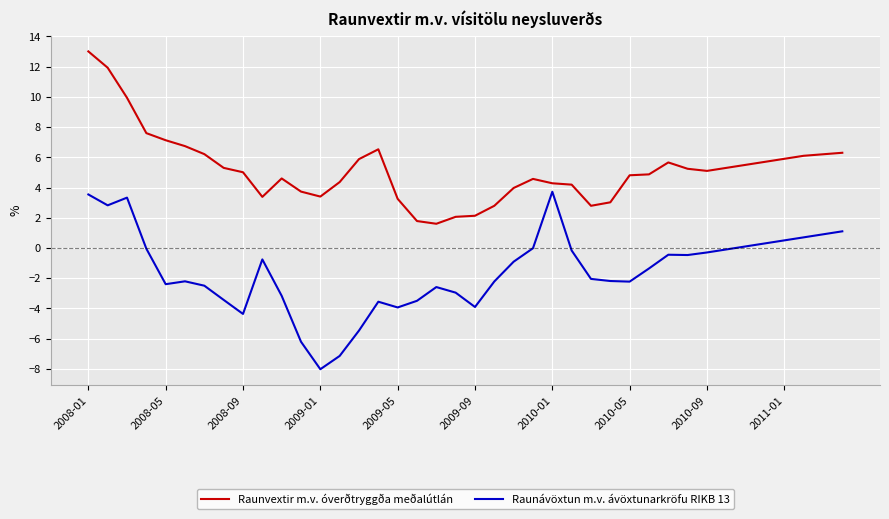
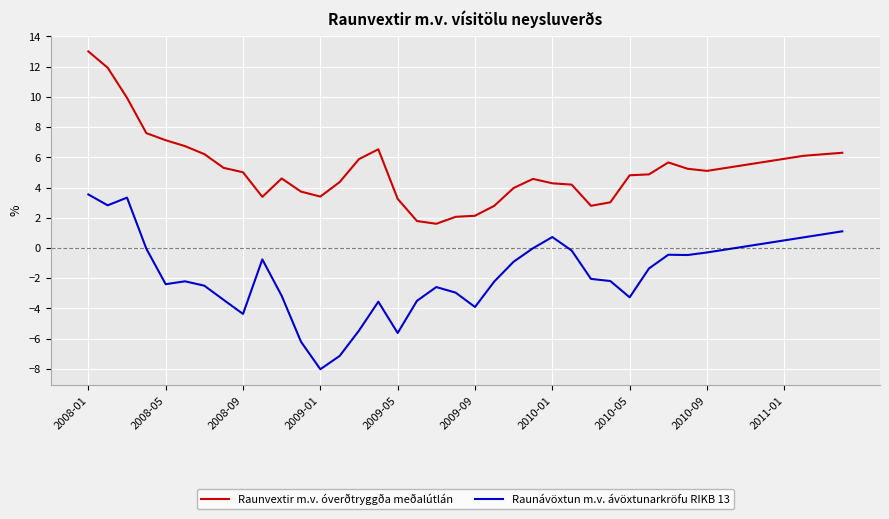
  {
    "Raunvextir m.v. óverðtryggða meðalútlán": {
      "2008-01": 13.0,
      "2008-05": 7.1,
      "2008-09": 5.0,
      "2009-01": 3.4,
      "2009-05": 3.3,
      "2009-09": 2.1,
      "2010-01": 4.3,
      "2010-05": 4.8,
      "2010-09": 5.1,
      "2011-01": 5.9
    },
    "Raunávöxtun m.v. ávöxtunarkröfu RIKB 13": {
      "2008-01": 3.5,
      "2008-05": -2.4,
      "2008-09": -4.4,
      "2009-01": -8.0,
-     "2009-05": -3.9,
+     "2009-05": -5.6,
      "2009-09": -3.9,
-     "2010-01": 3.7,
-     "2010-05": -2.2,
+     "2010-01": 0.7,
+     "2010-05": -3.3,
      "2010-09": -0.3,
      "2011-01": 0.5
    }
  }
